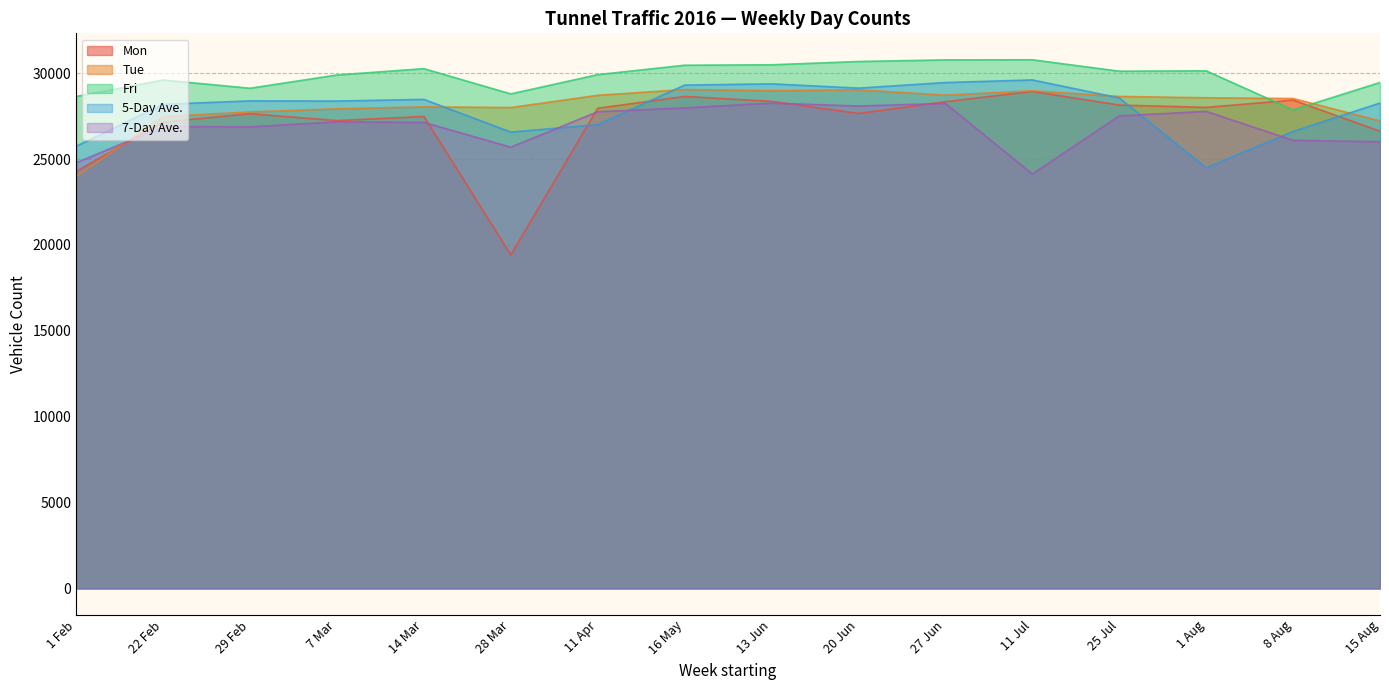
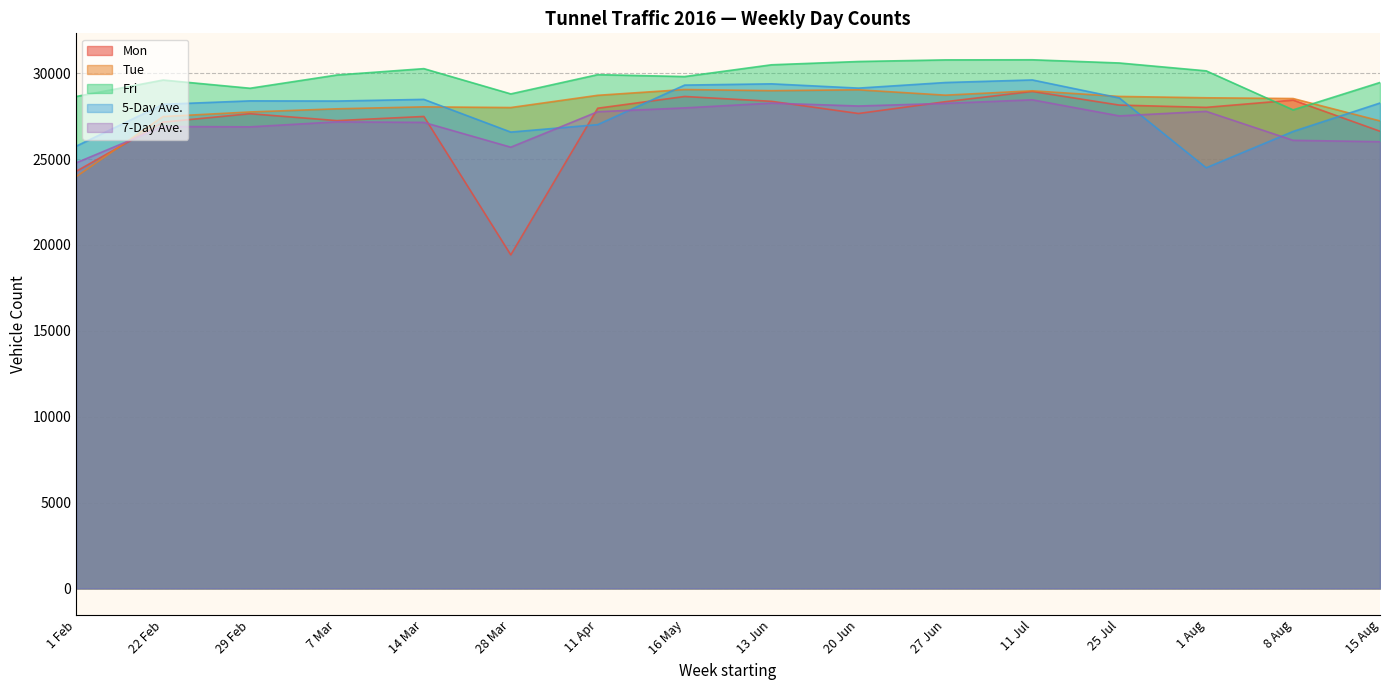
  {
    "Fri": {
      "1 Feb": 28600,
      "29 Feb": 29100,
      "7 Mar": 29900,
      "14 Mar": 30300,
      "28 Mar": 28800,
      "11 Apr": 29900,
-     "16 May": 30500,
+     "16 May": 29800,
      "13 Jun": 30500,
      "20 Jun": 30700,
      "27 Jun": 30800,
      "11 Jul": 30800,
-     "25 Jul": 30100,
+     "25 Jul": 30600,
      "1 Aug": 30100,
      "8 Aug": 27900,
      "15 Aug": 29500
    },
    "5-Day Ave.": {
      "1 Feb": 25700,
      "29 Feb": 28400,
      "7 Mar": 28400,
      "14 Mar": 28500,
      "28 Mar": 26600,
      "11 Apr": 27000,
      "16 May": 29300,
      "13 Jun": 29400,
      "27 Jun": 29500,
      "11 Jul": 29600,
      "1 Aug": 24500,
      "8 Aug": 26600,
      "15 Aug": 28300
    },
    "7-Day Ave.": {
      "1 Feb": 24800,
      "29 Feb": 26900,
      "14 Mar": 27100,
      "28 Mar": 25700,
      "11 Apr": 27800,
      "16 May": 28000,
      "20 Jun": 28100,
-     "11 Jul": 24100,
+     "11 Jul": 28400,
      "25 Jul": 27500,
      "1 Aug": 27800,
      "8 Aug": 26100,
      "15 Aug": 26000
    }
  }
